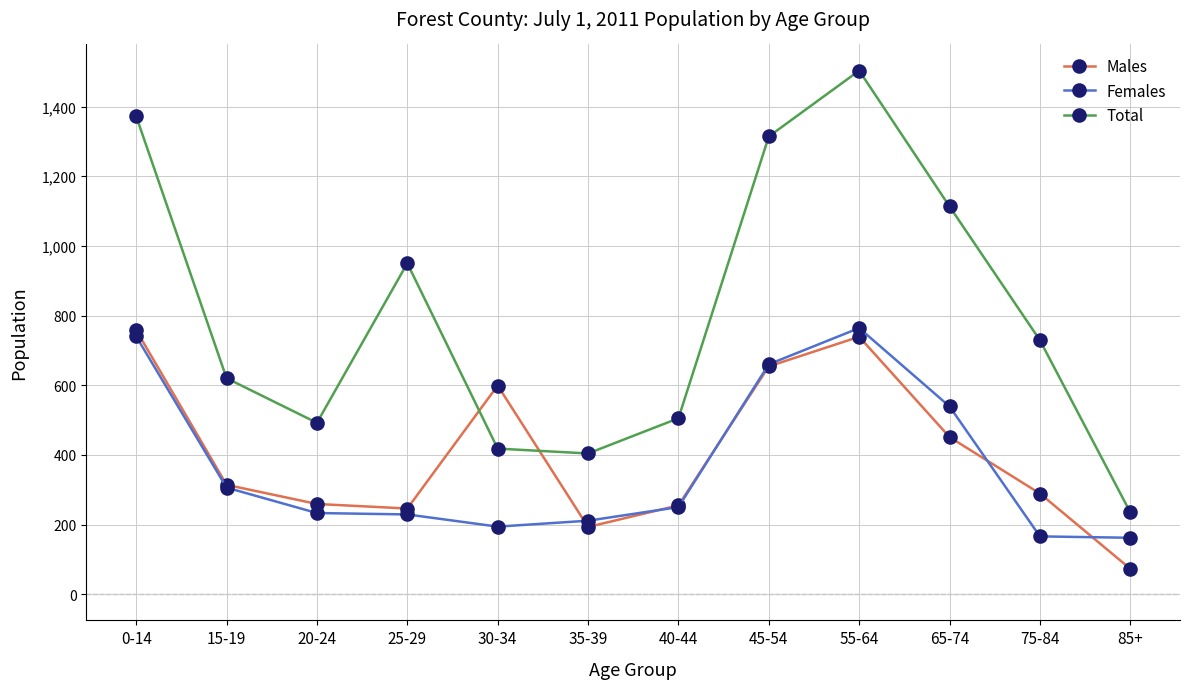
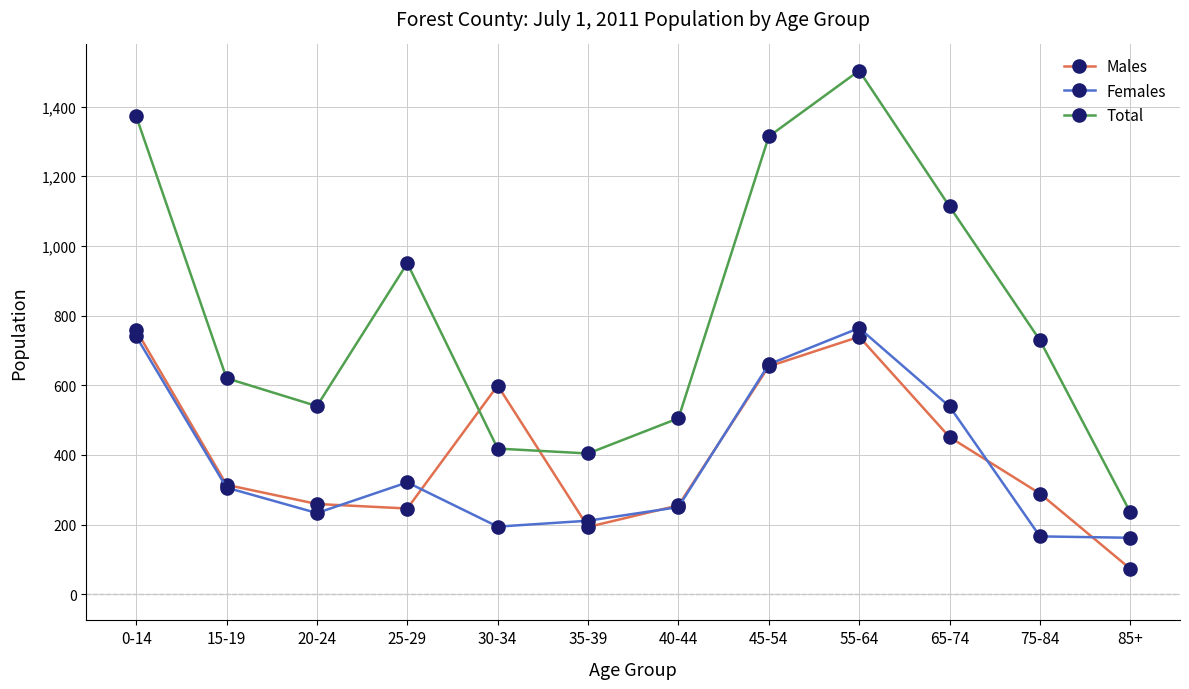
  {
    "Males": {
      "0-14": "760",
      "15-19": "310",
      "20-24": "260",
      "25-29": "250",
      "30-34": "600",
      "35-39": "190",
      "55-64": "740",
      "65-74": "450",
      "75-84": "290",
      "85+": "70"
    },
    "Females": {
      "0-14": "740",
      "15-19": "310",
      "20-24": "230",
-     "25-29": "230",
+     "25-29": "320",
      "30-34": "190",
      "35-39": "210",
      "55-64": "760",
      "65-74": "540",
      "75-84": "170",
      "85+": "160"
    },
    "Total": {
      "0-14": "1,370",
      "15-19": "620",
-     "20-24": "490",
+     "20-24": "540",
      "25-29": "950",
      "30-34": "420",
      "35-39": "400",
      "40-44": "510",
      "45-54": "1,310",
      "55-64": "1,500",
      "65-74": "1,110",
      "75-84": "730",
      "85+": "240"
    }
  }
